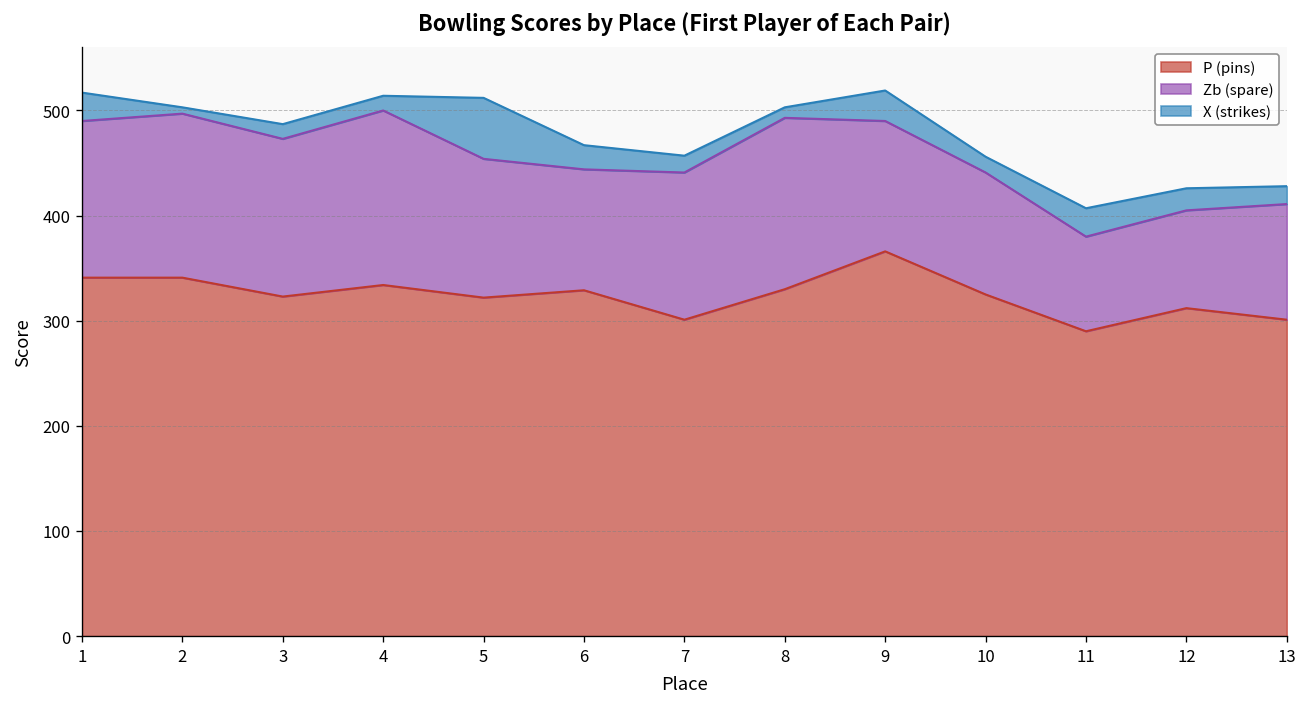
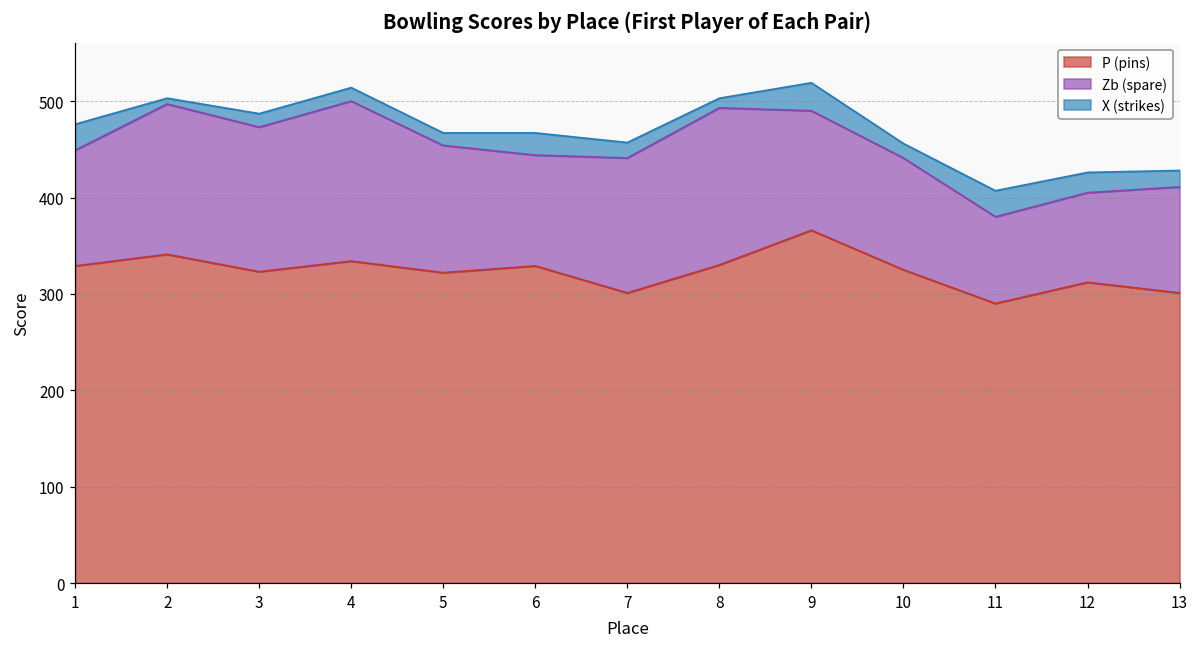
  {
    "P (pins)": {
-     "1": 340,
+     "1": 330,
      "2": 340,
      "3": 320,
      "4": 330,
      "5": 320,
      "6": 330,
      "7": 300,
      "8": 330,
      "9": 370,
      "10": 330,
      "11": 290,
      "12": 310,
      "13": 300
    },
    "Zb (spare)": {
-     "1": 150,
+     "1": 120,
      "2": 160,
      "3": 150,
      "4": 170,
      "5": 130,
      "6": 120,
      "7": 140,
      "8": 160,
      "9": 120,
      "10": 120,
      "11": 90,
      "12": 90,
      "13": 110
    },
    "X (strikes)": {
      "1": 30,
      "2": 10,
      "3": 10,
      "4": 10,
-     "5": 60,
+     "5": 10,
      "6": 20,
      "7": 20,
      "8": 10,
      "9": 30,
      "10": 20,
      "11": 30,
      "12": 20,
      "13": 20
    }
  }
